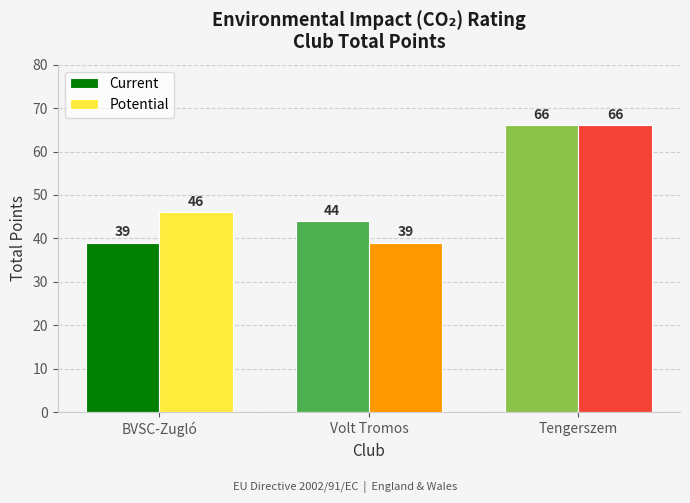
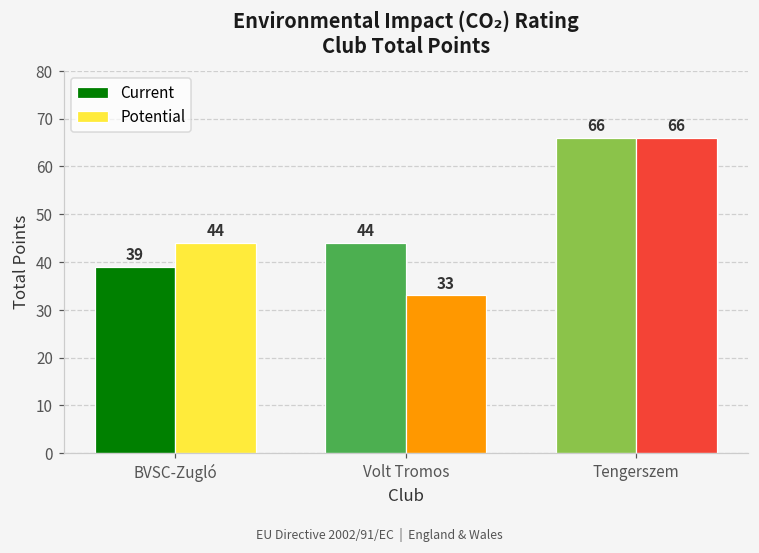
  {
    "Current": {
      "BVSC-Zugló": 39,
      "Volt Tromos": 44,
      "Tengerszem": 66
    },
    "Potential": {
-     "BVSC-Zugló": 46,
-     "Volt Tromos": 39,
+     "BVSC-Zugló": 44,
+     "Volt Tromos": 33,
      "Tengerszem": 66
    }
  }
